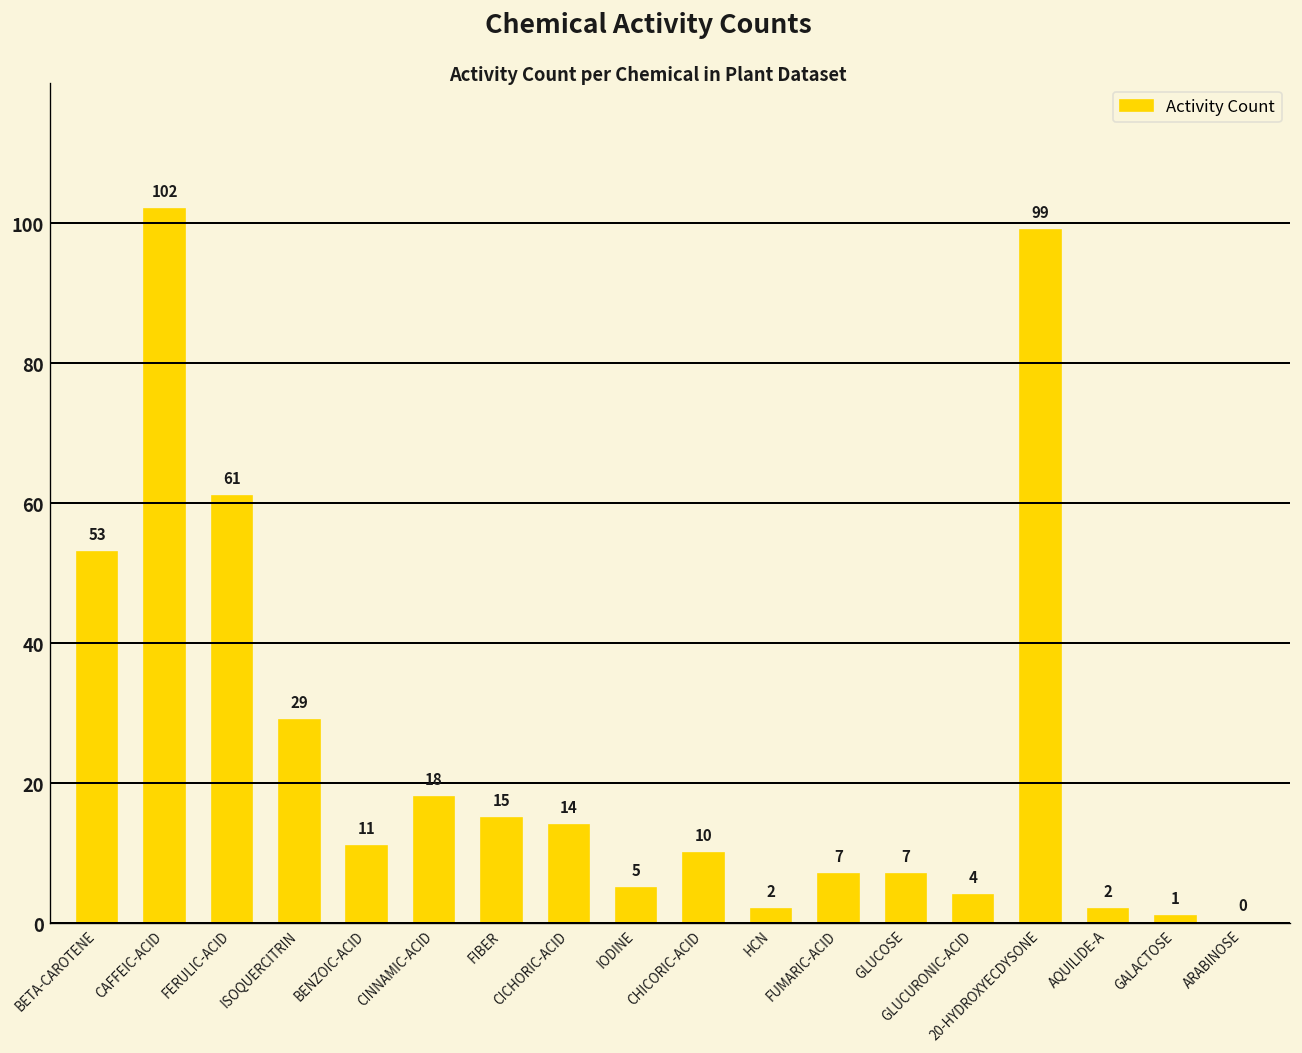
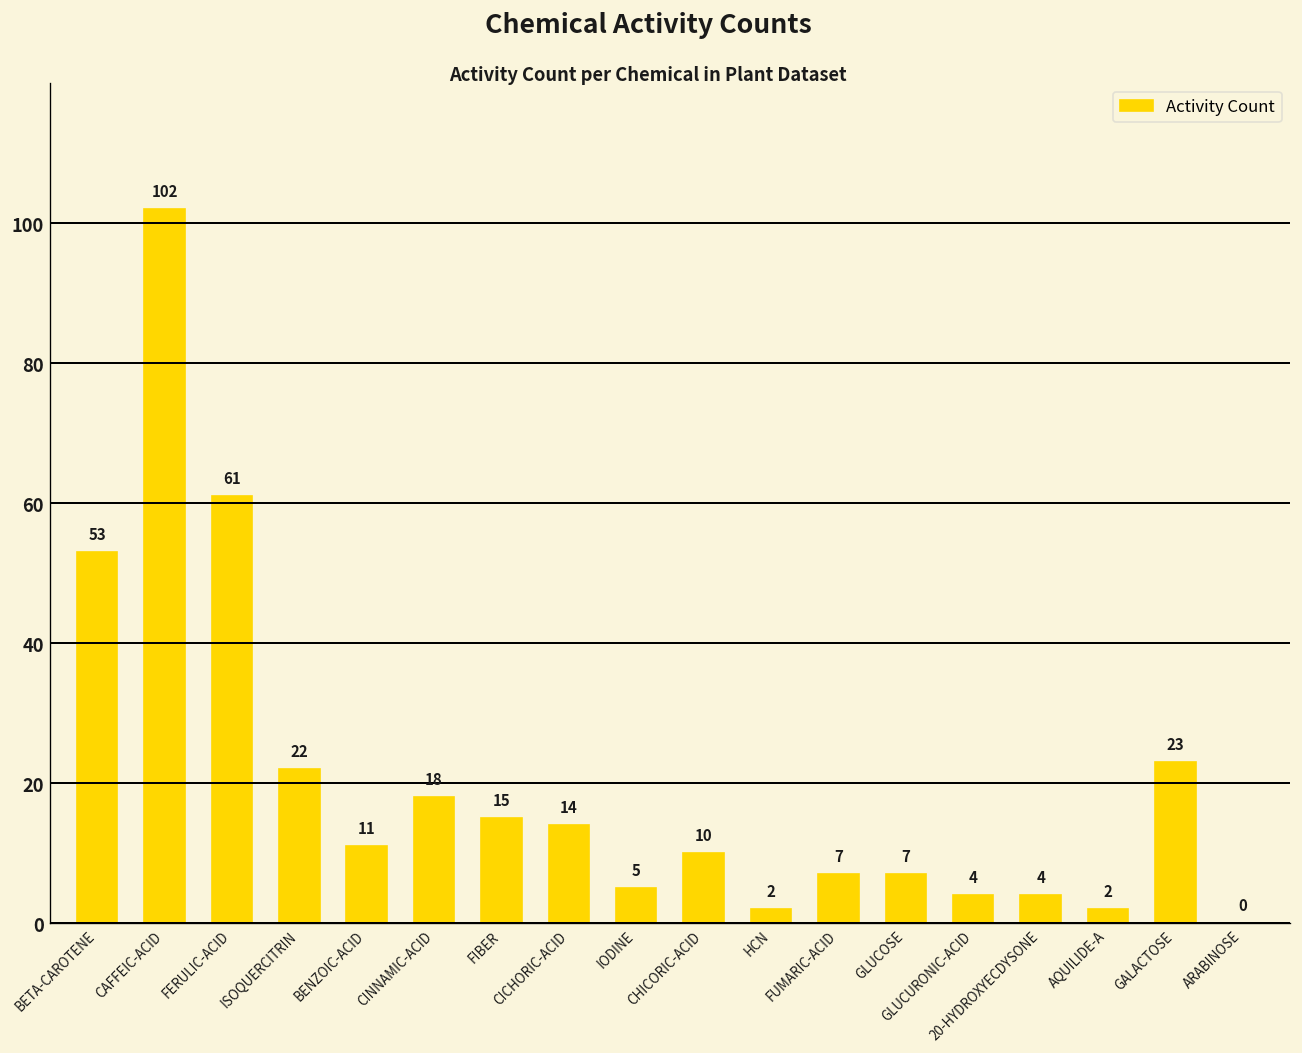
  {
    "BETA-CAROTENE": 53,
    "CAFFEIC-ACID": 102,
    "FERULIC-ACID": 61,
-   "ISOQUERCITRIN": 29,
+   "ISOQUERCITRIN": 22,
    "BENZOIC-ACID": 11,
    "CINNAMIC-ACID": 18,
    "FIBER": 15,
    "CICHORIC-ACID": 14,
    "IODINE": 5,
    "CHICORIC-ACID": 10,
    "HCN": 2,
    "FUMARIC-ACID": 7,
    "GLUCOSE": 7,
    "GLUCURONIC-ACID": 4,
-   "20-HYDROXYECDYSONE": 99,
+   "20-HYDROXYECDYSONE": 4,
    "AQUILIDE-A": 2,
-   "GALACTOSE": 1,
+   "GALACTOSE": 23,
    "ARABINOSE": 0
  }
